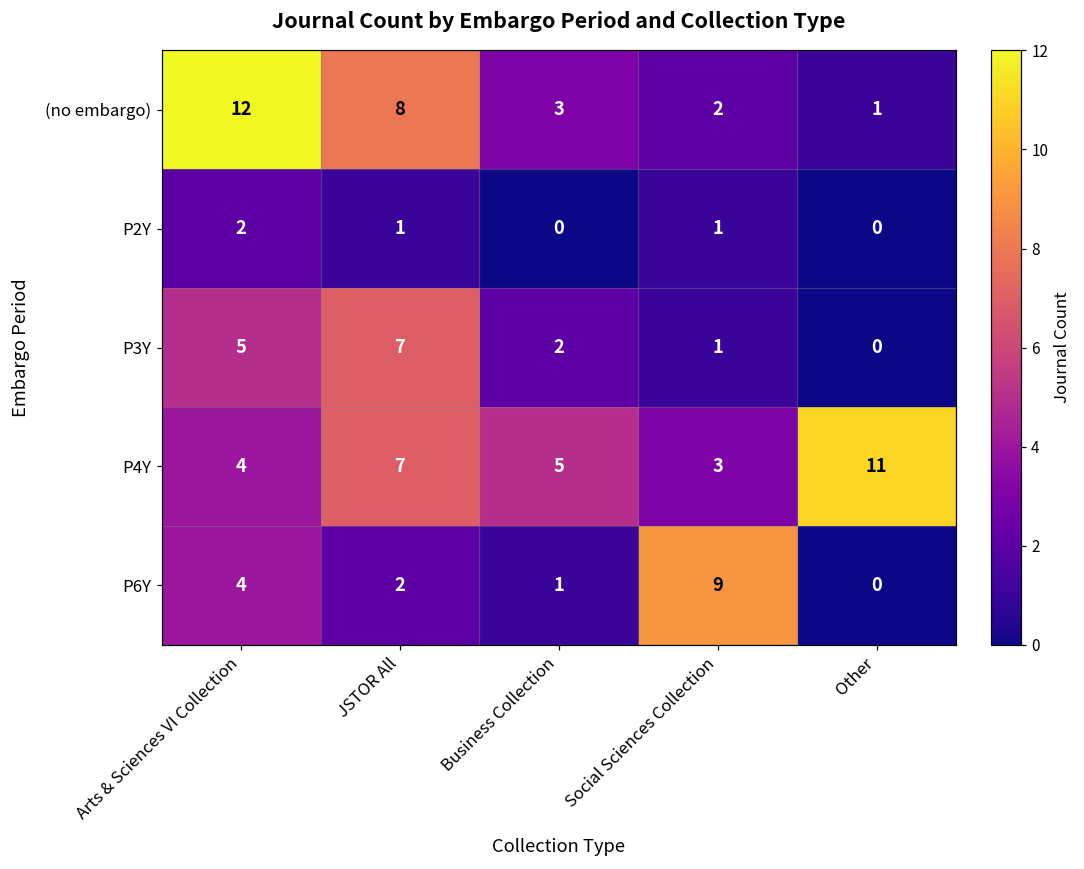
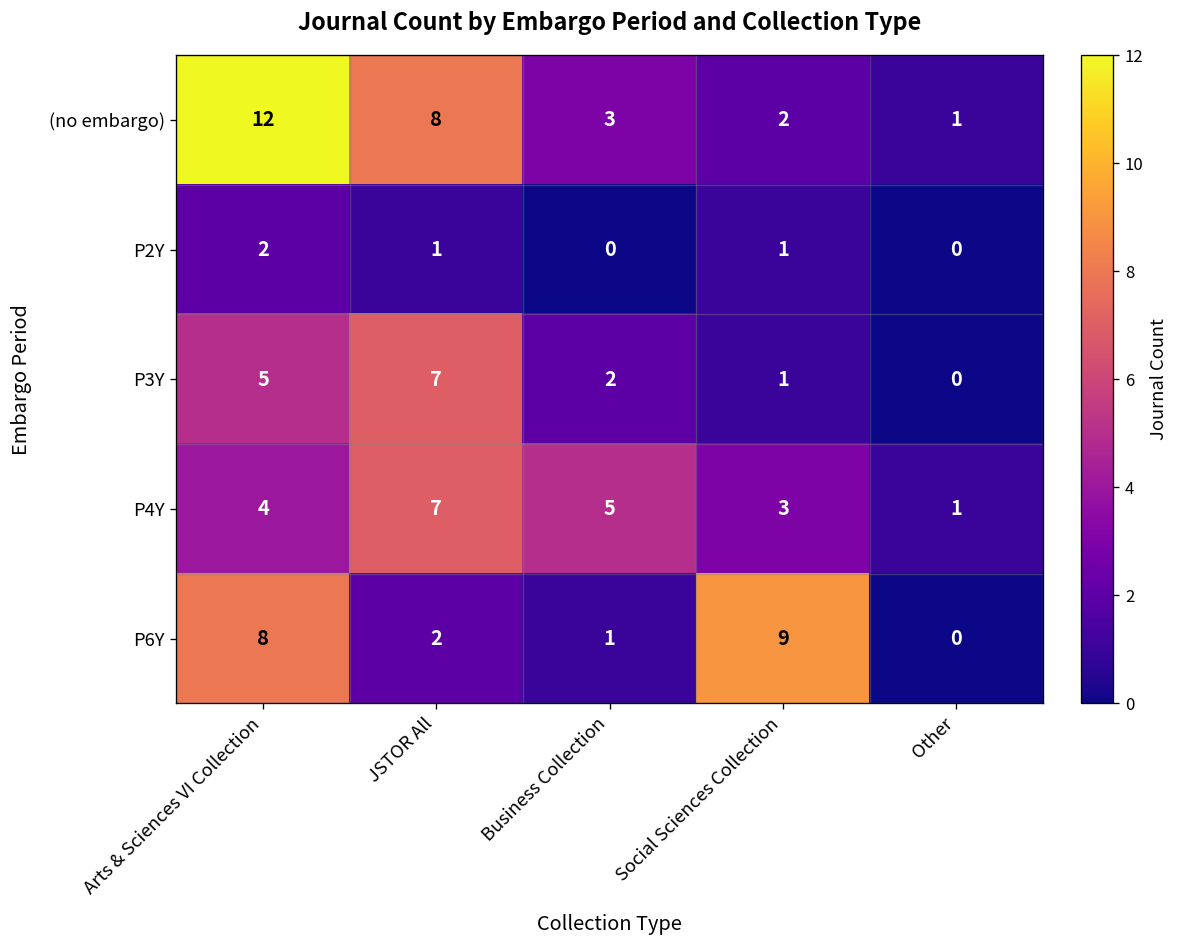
  {
    "(no embargo)": {
      "Arts & Sciences VI Collection": 12,
      "JSTOR All": 8,
      "Business Collection": 3,
      "Social Sciences Collection": 2,
      "Other": 1
    },
    "P2Y": {
      "Arts & Sciences VI Collection": 2,
      "JSTOR All": 1,
      "Business Collection": 0,
      "Social Sciences Collection": 1,
      "Other": 0
    },
    "P3Y": {
      "Arts & Sciences VI Collection": 5,
      "JSTOR All": 7,
      "Business Collection": 2,
      "Social Sciences Collection": 1,
      "Other": 0
    },
    "P4Y": {
      "Arts & Sciences VI Collection": 4,
      "JSTOR All": 7,
      "Business Collection": 5,
      "Social Sciences Collection": 3,
-     "Other": 11
+     "Other": 1
    },
    "P6Y": {
-     "Arts & Sciences VI Collection": 4,
+     "Arts & Sciences VI Collection": 8,
      "JSTOR All": 2,
      "Business Collection": 1,
      "Social Sciences Collection": 9,
      "Other": 0
    }
  }
